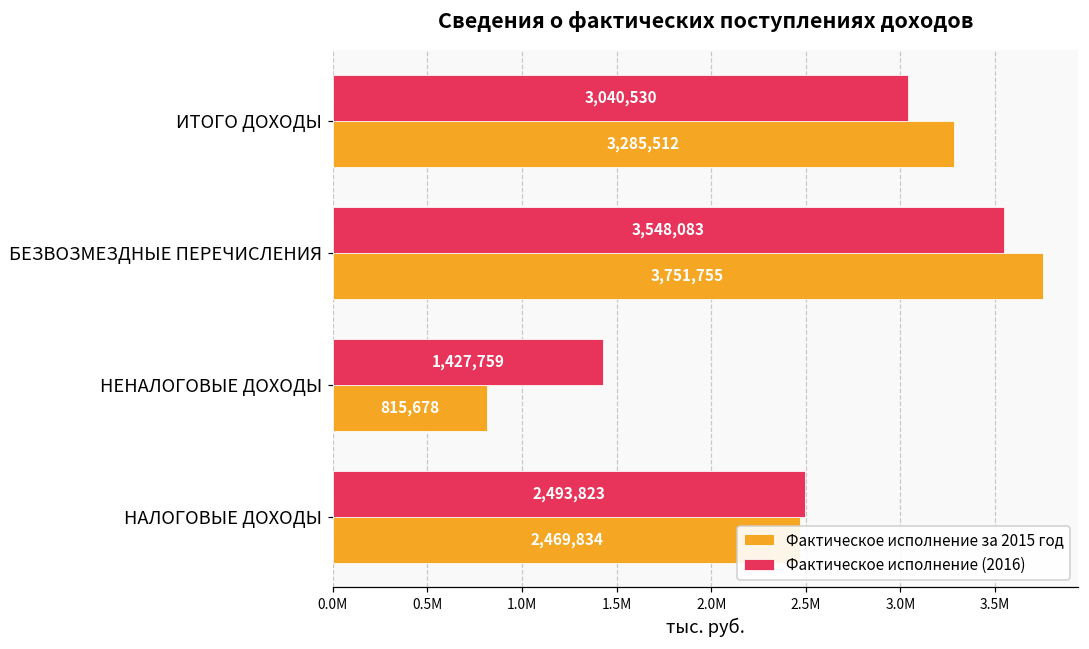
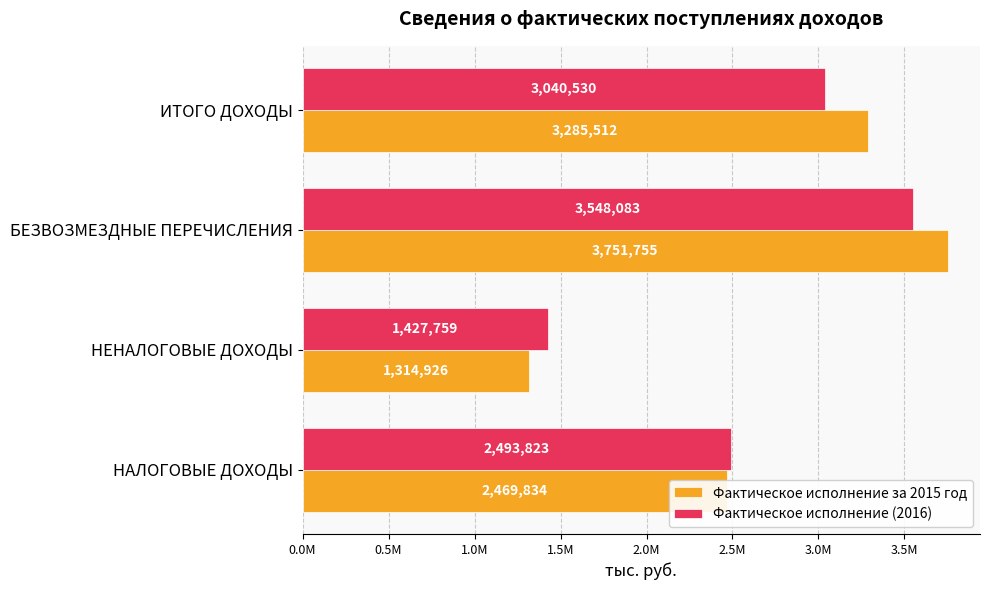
  {
    "Фактическое исполнение за 2015 год": {
      "ИТОГО ДОХОДЫ": "3,285,512",
      "БЕЗВОЗМЕЗДНЫЕ ПЕРЕЧИСЛЕНИЯ": "3,751,755",
-     "НЕНАЛОГОВЫЕ ДОХОДЫ": "815,678"
+     "НЕНАЛОГОВЫЕ ДОХОДЫ": "1,314,926"
    },
    "Фактическое исполнение (2016)": {
      "ИТОГО ДОХОДЫ": "3,040,530",
      "БЕЗВОЗМЕЗДНЫЕ ПЕРЕЧИСЛЕНИЯ": "3,548,083",
      "НЕНАЛОГОВЫЕ ДОХОДЫ": "1,427,759",
      "НАЛОГОВЫЕ ДОХОДЫ": "2,493,823"
    }
  }
